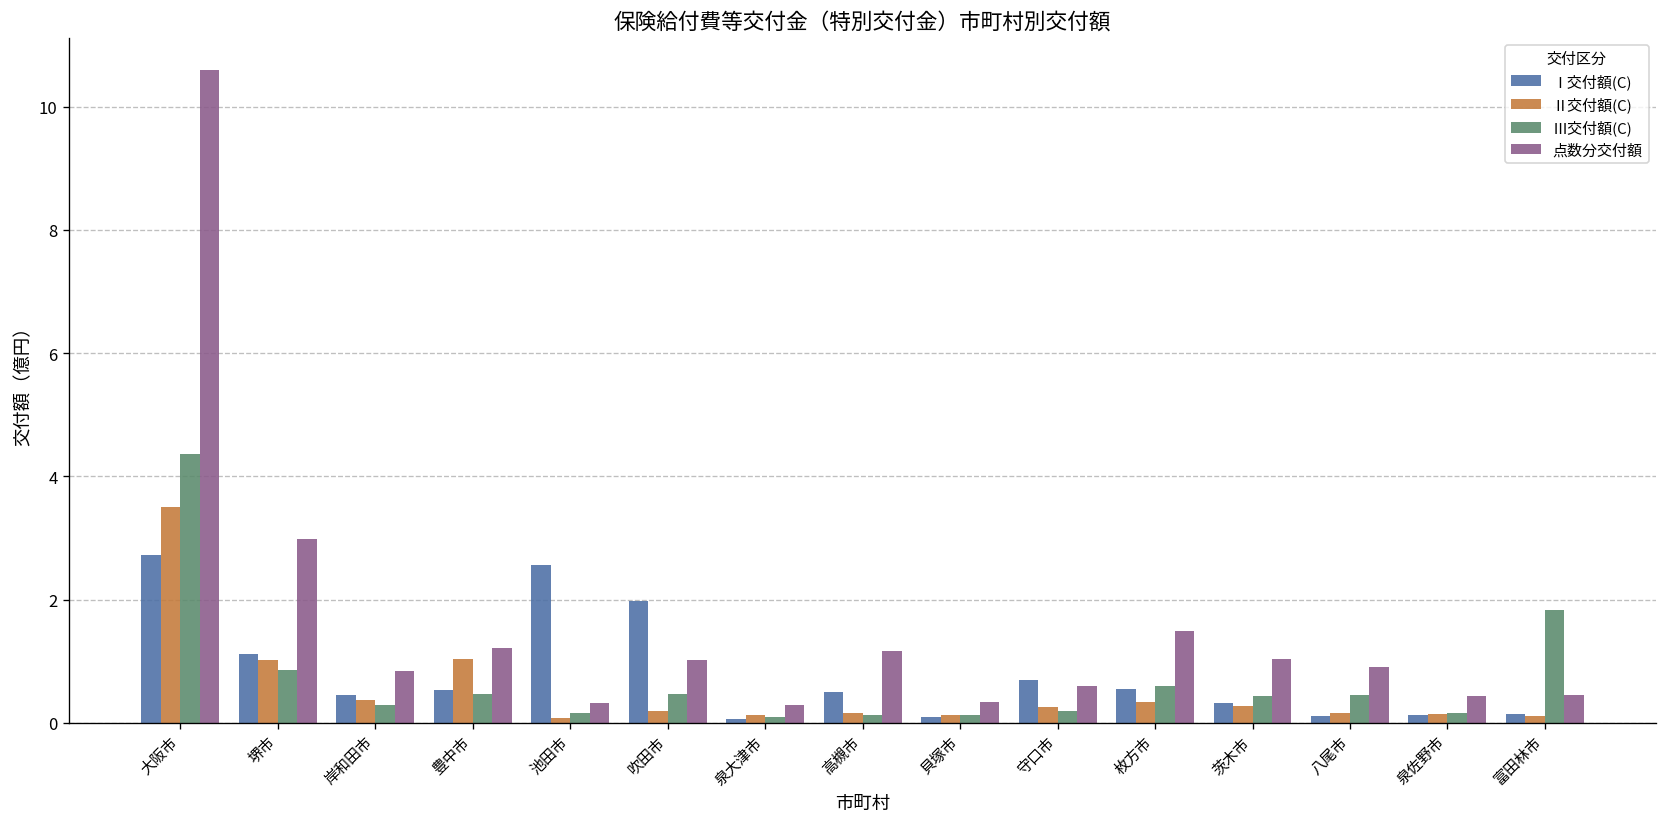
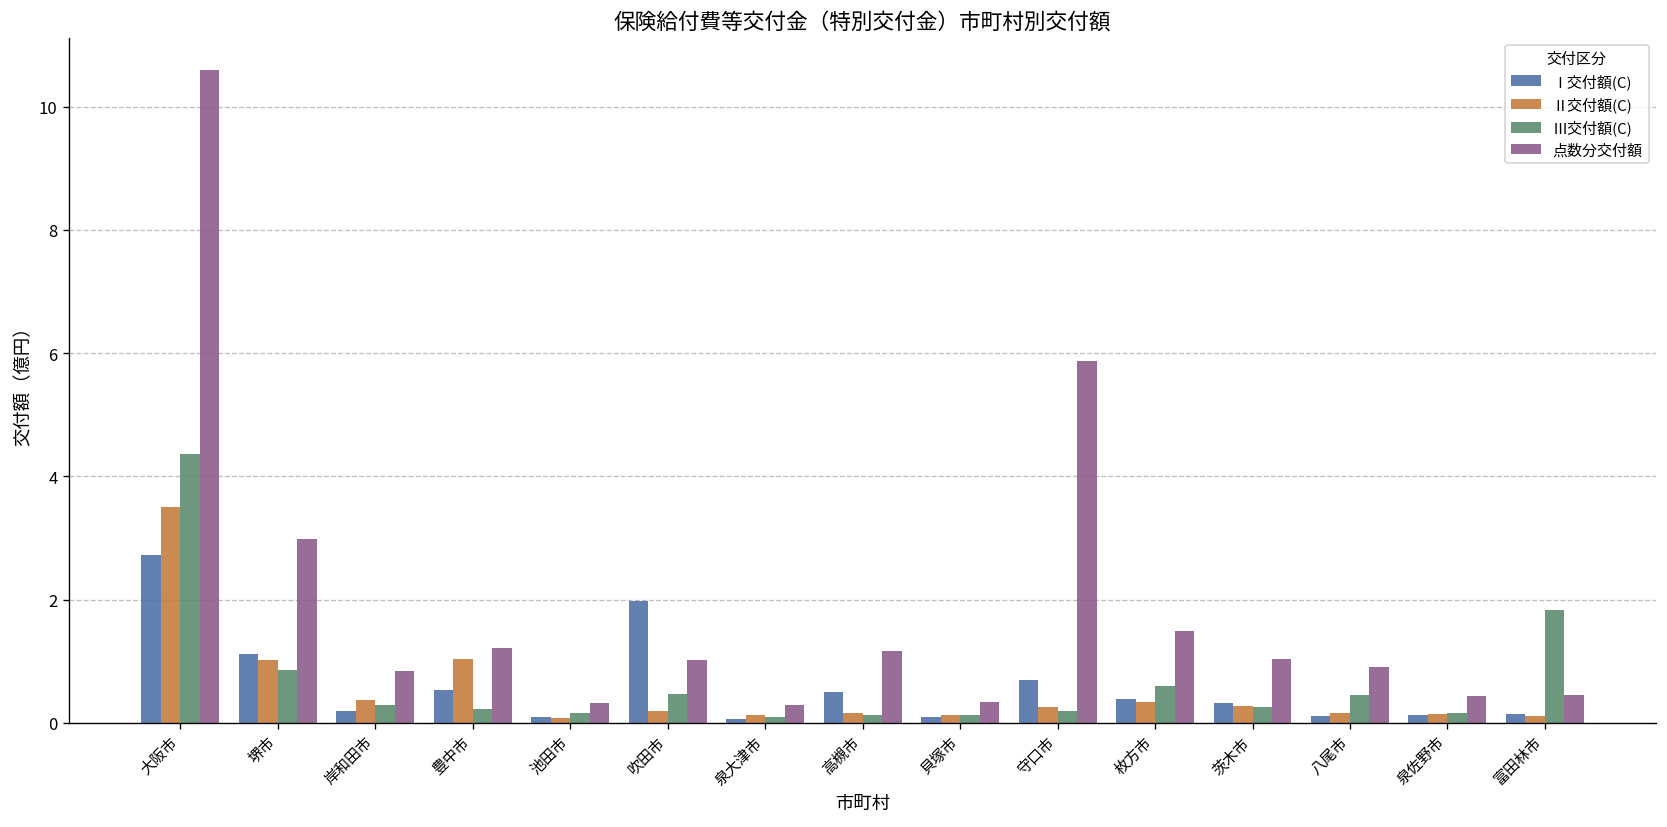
  {
    "Ⅰ交付額(C)": {
      "大阪市": 2.7,
      "堺市": 1.1,
-     "岸和田市": 0.5,
+     "岸和田市": 0.2,
      "豊中市": 0.5,
-     "池田市": 2.6,
+     "池田市": 0.1,
      "吹田市": 2.0,
      "泉大津市": 0.1,
      "高槻市": 0.5,
      "貝塚市": 0.1,
      "守口市": 0.7,
-     "枚方市": 0.6,
+     "枚方市": 0.4,
      "茨木市": 0.3,
      "八尾市": 0.1,
      "泉佐野市": 0.1,
      "富田林市": 0.1
    },
    "Ⅱ交付額(C)": {
      "大阪市": 3.5,
      "堺市": 1.0,
      "岸和田市": 0.4,
      "豊中市": 1.0,
      "池田市": 0.1,
      "吹田市": 0.2,
      "泉大津市": 0.1,
      "高槻市": 0.2,
      "貝塚市": 0.1,
      "守口市": 0.3,
      "枚方市": 0.3,
      "茨木市": 0.3,
      "八尾市": 0.2,
      "泉佐野市": 0.1,
      "富田林市": 0.1
    },
    "Ⅲ交付額(C)": {
      "大阪市": 4.4,
      "堺市": 0.9,
      "岸和田市": 0.3,
-     "豊中市": 0.5,
+     "豊中市": 0.2,
      "池田市": 0.2,
      "吹田市": 0.5,
      "泉大津市": 0.1,
      "高槻市": 0.1,
      "貝塚市": 0.1,
      "守口市": 0.2,
      "枚方市": 0.6,
-     "茨木市": 0.4,
+     "茨木市": 0.3,
      "八尾市": 0.4,
      "泉佐野市": 0.2,
      "富田林市": 1.8
    },
    "点数分交付額": {
      "大阪市": 10.6,
      "堺市": 3.0,
      "岸和田市": 0.8,
      "豊中市": 1.2,
      "池田市": 0.3,
      "吹田市": 1.0,
      "泉大津市": 0.3,
      "高槻市": 1.2,
      "貝塚市": 0.3,
-     "守口市": 0.6,
+     "守口市": 5.9,
      "枚方市": 1.5,
      "茨木市": 1.0,
      "八尾市": 0.9,
      "泉佐野市": 0.4,
      "富田林市": 0.5
    }
  }
